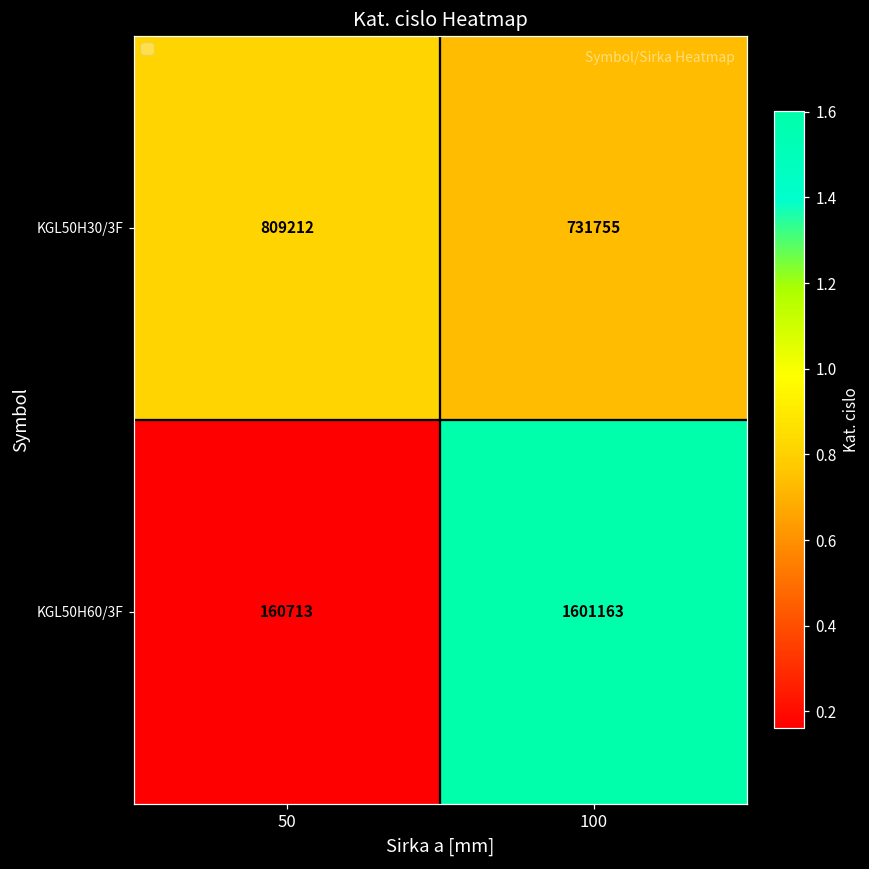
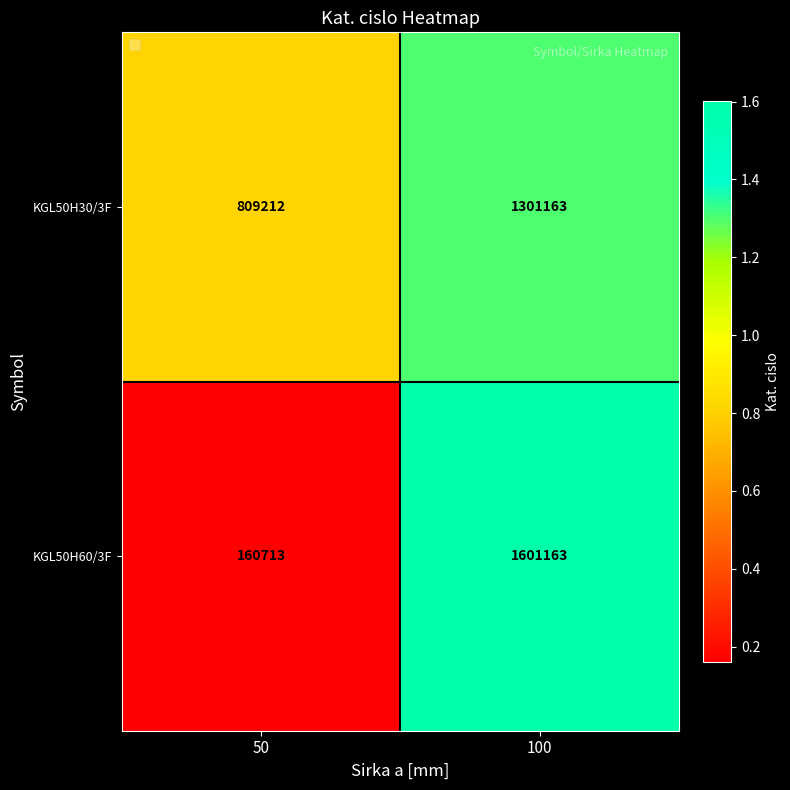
  {
    "KGL50H30/3F": {
      "50": 809212,
-     "100": 731755
+     "100": 1301163
    },
    "KGL50H60/3F": {
      "50": 160713,
      "100": 1601163
    }
  }
